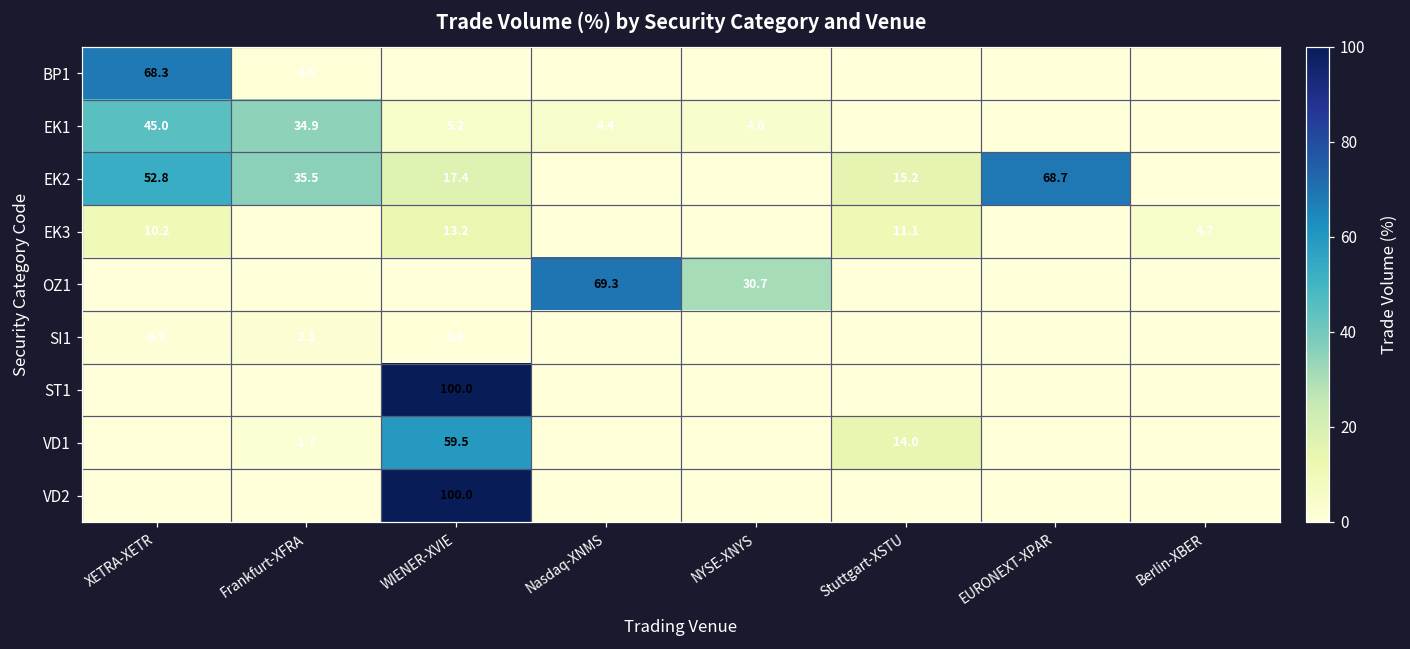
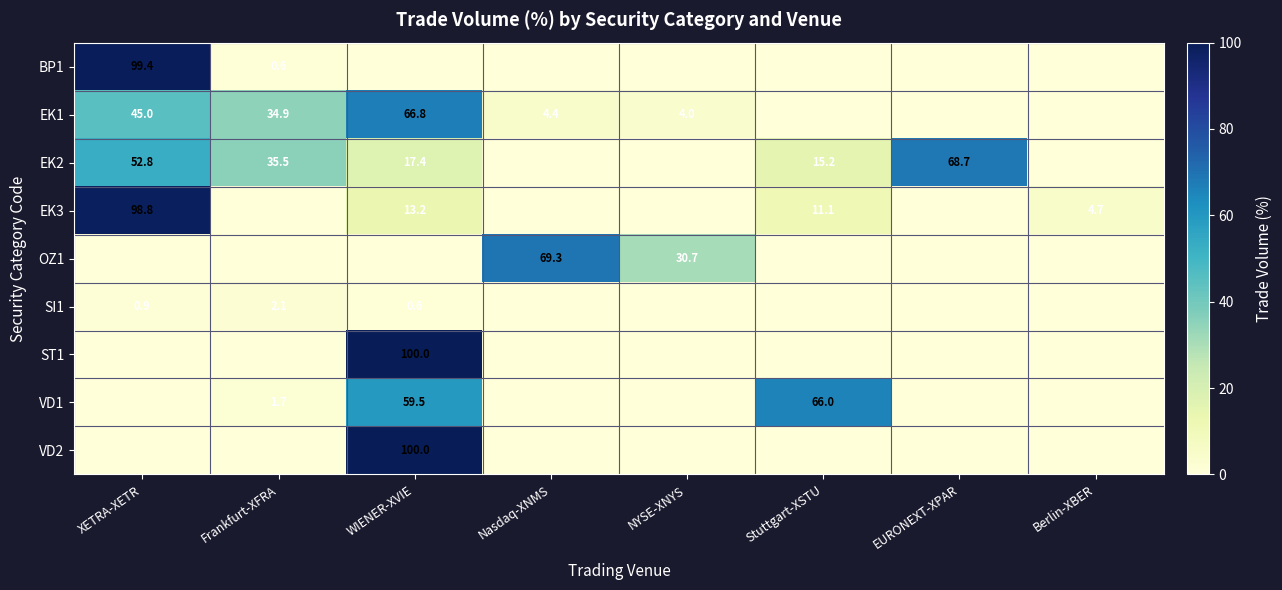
  {
    "BP1": {
-     "XETRA-XETR": 68.3
+     "XETRA-XETR": 99.4
    },
    "EK1": {
      "XETRA-XETR": 45.0,
      "Frankfurt-XFRA": 34.9,
-     "WIENER-XVIE": 5.2,
+     "WIENER-XVIE": 66.8,
      "Nasdaq-XNMS": 4.4,
      "NYSE-XNYS": 4.0
    },
    "EK2": {
      "XETRA-XETR": 52.8,
      "Frankfurt-XFRA": 35.5,
      "WIENER-XVIE": 17.4,
      "Stuttgart-XSTU": 15.2,
      "EURONEXT-XPAR": 68.7
    },
    "EK3": {
-     "XETRA-XETR": 10.2,
+     "XETRA-XETR": 98.8,
      "WIENER-XVIE": 13.2,
      "Stuttgart-XSTU": 11.1,
      "Berlin-XBER": 4.7
    },
    "OZ1": {
      "Nasdaq-XNMS": 69.3,
      "NYSE-XNYS": 30.7
    },
    "ST1": {
      "WIENER-XVIE": 100.0
    },
    "VD1": {
      "WIENER-XVIE": 59.5,
-     "Stuttgart-XSTU": 14.0
+     "Stuttgart-XSTU": 66.0
    },
    "VD2": {
      "WIENER-XVIE": 100.0
    }
  }
